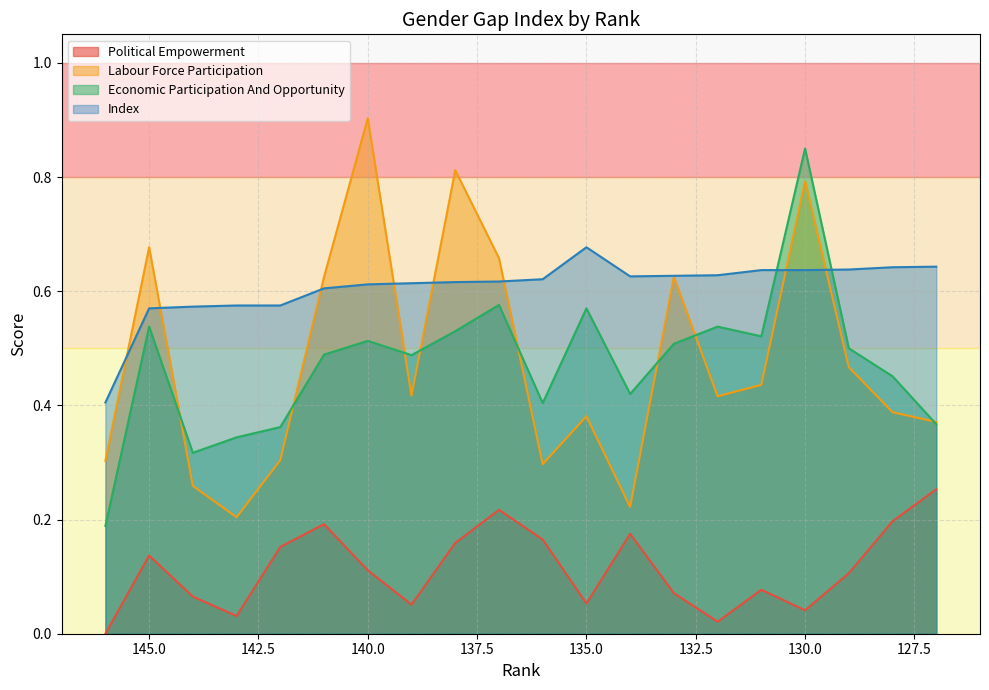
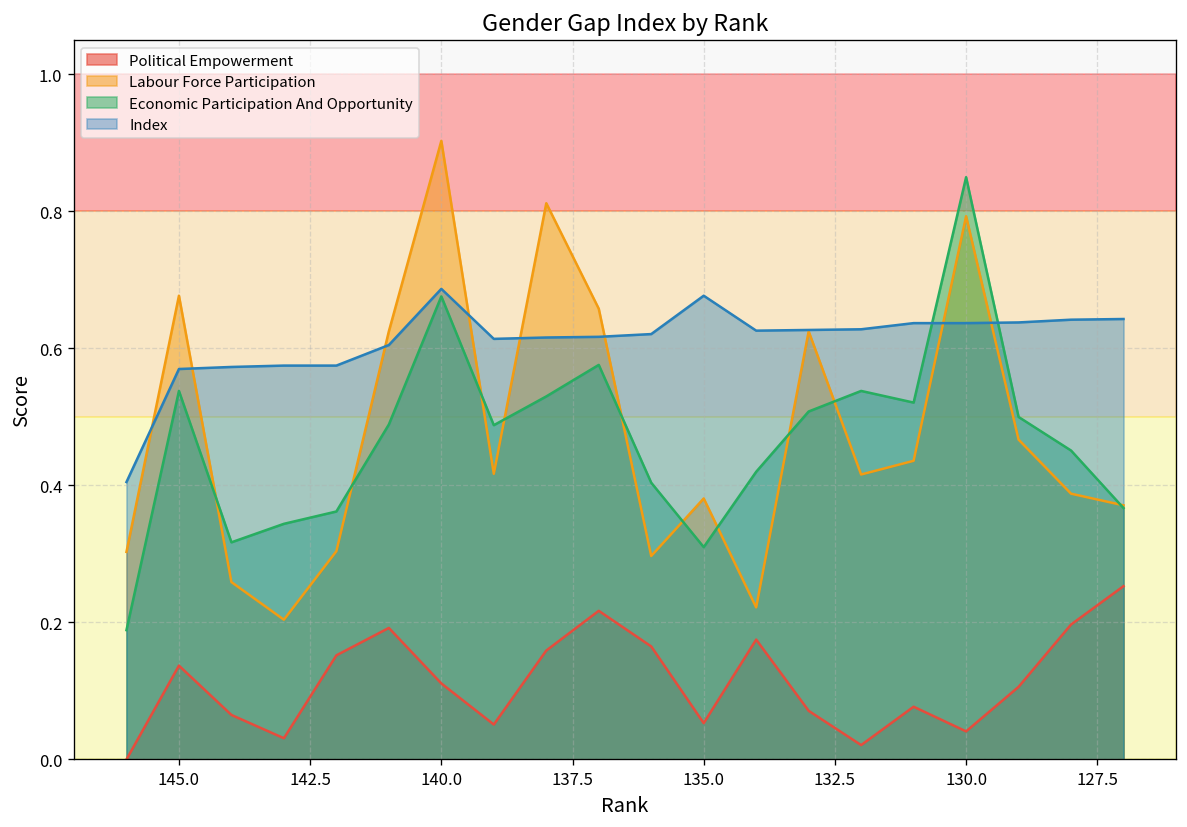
  {
    "Political Empowerment": {
      "145.0": 0.14,
      "140.0": 0.11,
      "135.0": 0.05,
      "130.0": 0.04
    },
    "Labour Force Participation": {
      "145.0": 0.68,
      "140.0": 0.90,
      "135.0": 0.38,
      "130.0": 0.79
    },
    "Economic Participation And Opportunity": {
      "145.0": 0.54,
-     "140.0": 0.51,
-     "135.0": 0.57,
+     "140.0": 0.68,
+     "135.0": 0.31,
      "130.0": 0.85
    },
    "Index": {
      "145.0": 0.57,
-     "140.0": 0.61,
+     "140.0": 0.69,
      "135.0": 0.68,
      "130.0": 0.64
    }
  }
